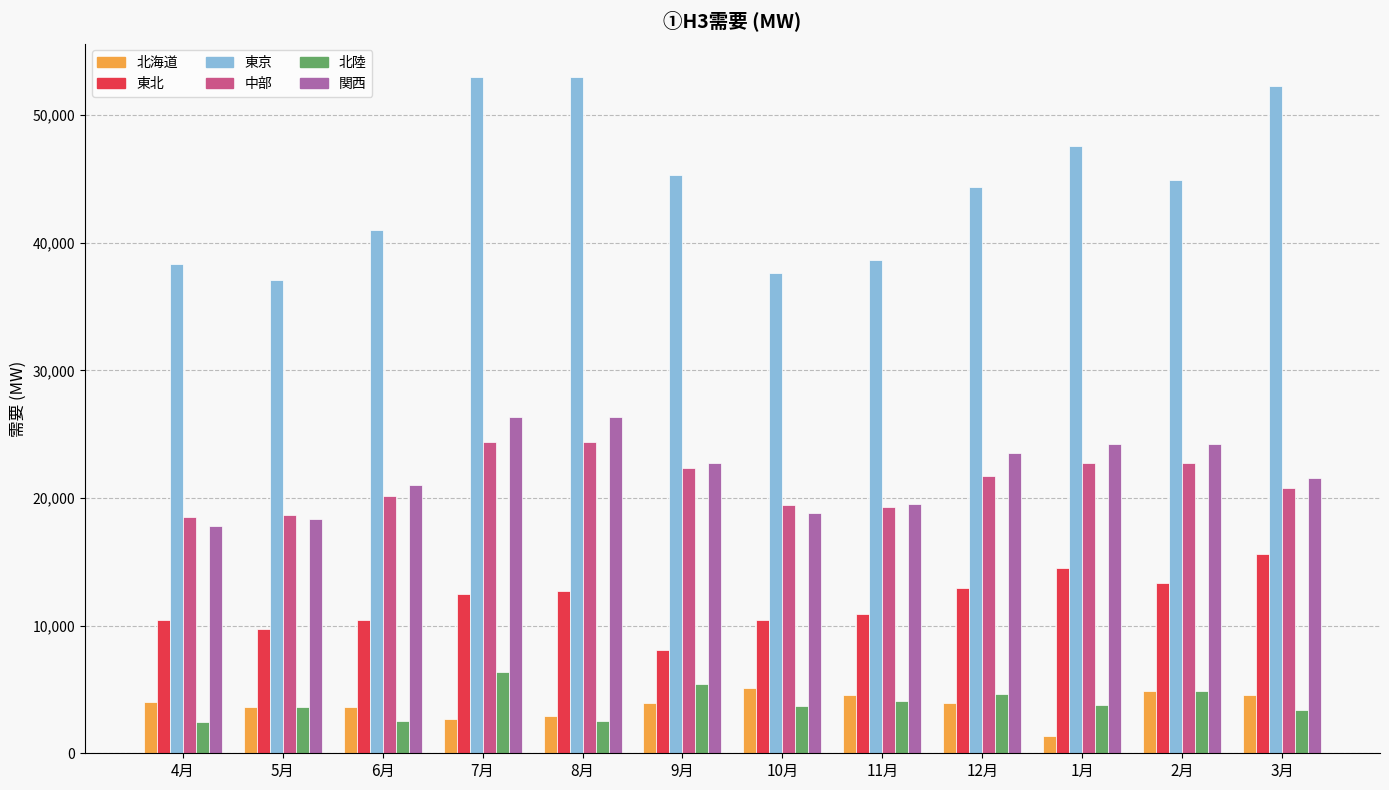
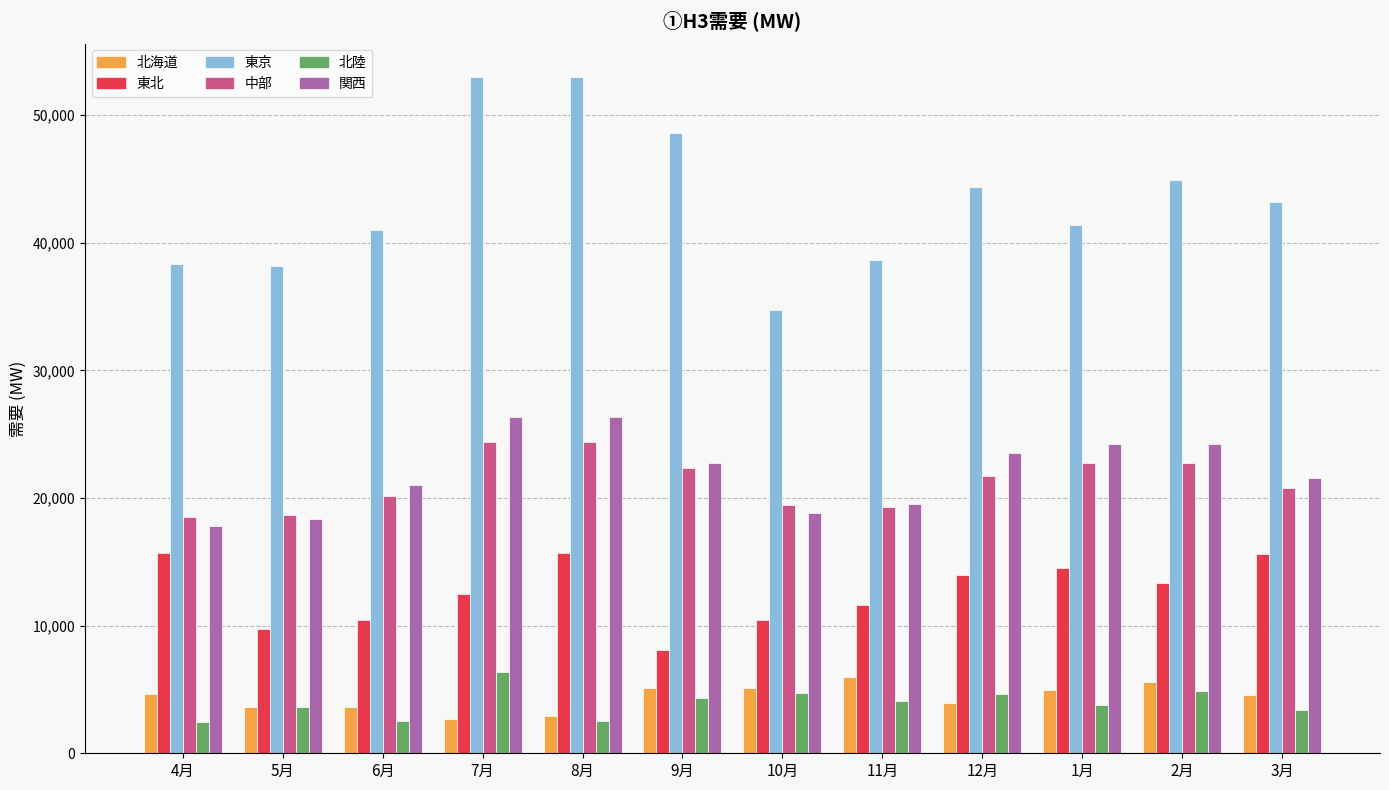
  {
    "北海道": {
-     "4月": "4,000",
+     "4月": "4,600",
      "5月": "3,600",
      "6月": "3,600",
      "7月": "2,700",
      "8月": "2,900",
-     "9月": "3,900",
+     "9月": "5,100",
      "10月": "5,100",
-     "11月": "4,500",
+     "11月": "6,000",
      "12月": "4,000",
-     "1月": "1,300",
-     "2月": "4,900",
+     "1月": "5,000",
+     "2月": "5,600",
      "3月": "4,500"
    },
    "東北": {
-     "4月": "10,400",
+     "4月": "15,700",
      "5月": "9,700",
      "6月": "10,500",
      "7月": "12,400",
-     "8月": "12,700",
+     "8月": "15,700",
      "9月": "8,100",
      "10月": "10,400",
-     "11月": "10,900",
-     "12月": "13,000",
+     "11月": "11,600",
+     "12月": "13,900",
      "1月": "14,500",
      "2月": "13,300",
      "3月": "15,600"
    },
    "東京": {
      "4月": "38,300",
-     "5月": "37,100",
+     "5月": "38,200",
      "6月": "41,000",
      "7月": "53,000",
      "8月": "53,000",
-     "9月": "45,300",
-     "10月": "37,600",
+     "9月": "48,600",
+     "10月": "34,700",
      "11月": "38,600",
      "12月": "44,300",
-     "1月": "47,500",
+     "1月": "41,400",
      "2月": "44,900",
-     "3月": "52,300"
+     "3月": "43,200"
    },
    "北陸": {
      "4月": "2,500",
      "5月": "3,600",
      "6月": "2,600",
      "7月": "6,400",
      "8月": "2,500",
-     "9月": "5,400",
-     "10月": "3,700",
+     "9月": "4,400",
+     "10月": "4,700",
      "11月": "4,100",
      "12月": "4,600",
      "1月": "3,800",
      "2月": "4,900",
      "3月": "3,400"
    }
  }
